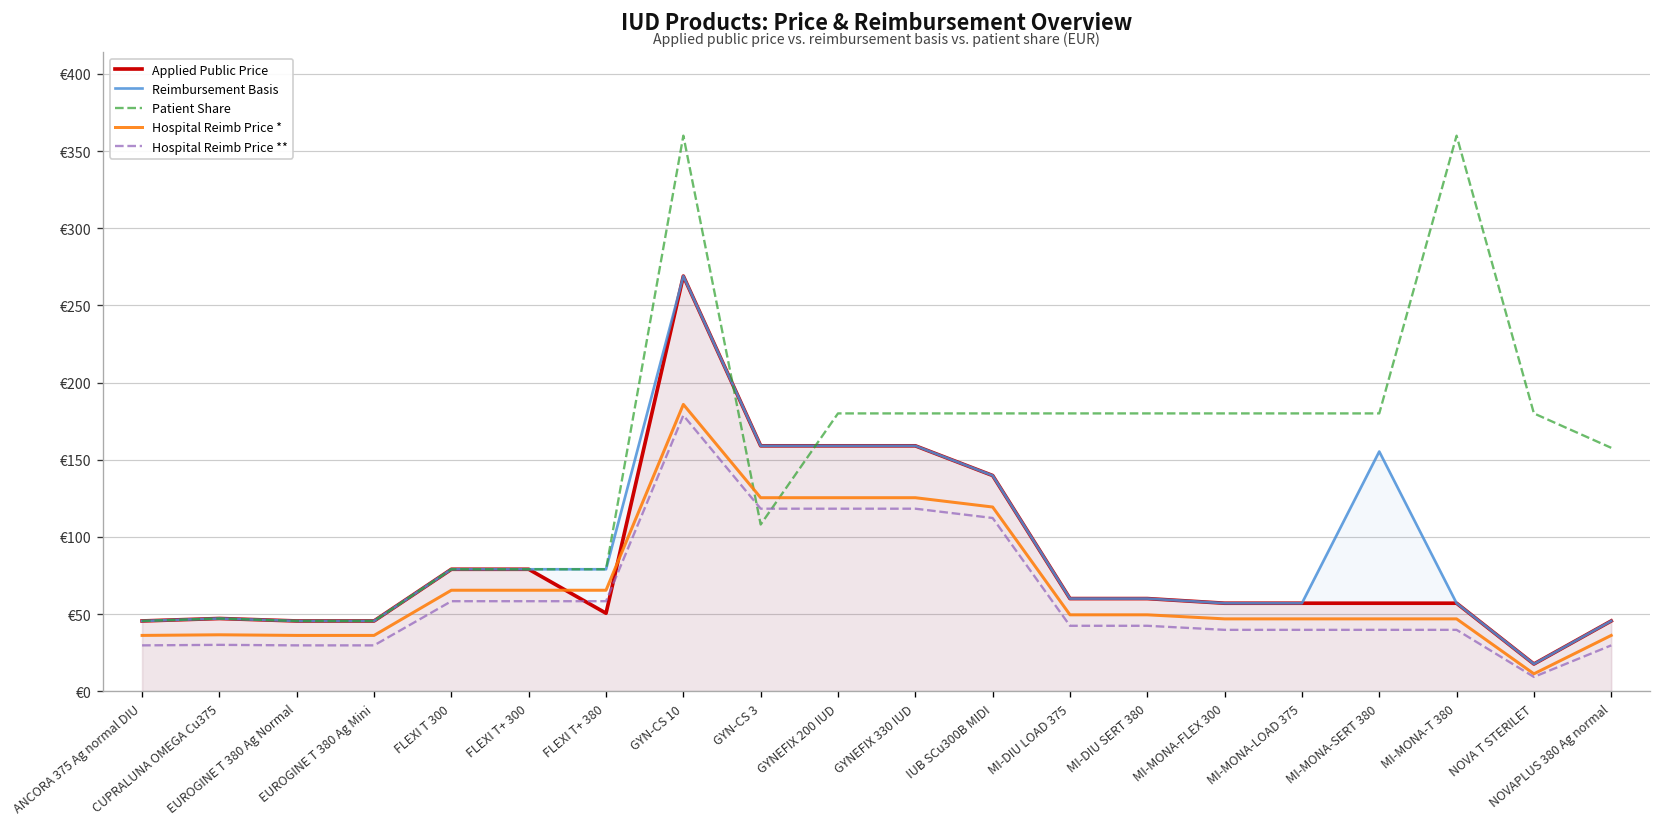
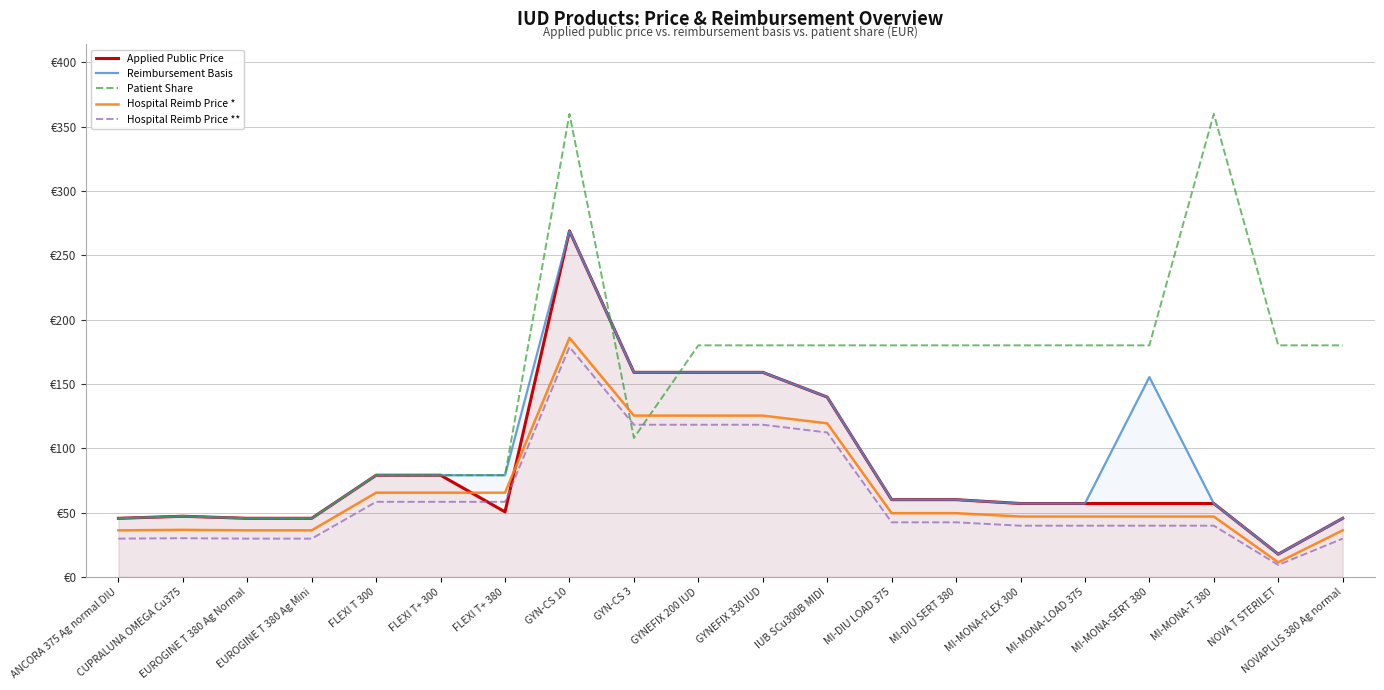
  {
    "Applied Public Price": {
      "FLEXI T+ 380": "€51",
      "MI-MONA-SERT 380": "€57"
    },
    "Reimbursement Basis": {
      "MI-MONA-SERT 380": "€155"
    },
    "Patient Share": {
      "GYN-CS 10": "€360",
      "GYN-CS 3": "€108",
      "GYNEFIX 200 IUD": "€180",
      "GYNEFIX 330 IUD": "€180",
      "IUB SCu300B MIDI": "€180",
      "MI-DIU LOAD 375": "€180",
      "MI-DIU SERT 380": "€180",
      "MI-MONA-FLEX 300": "€180",
      "MI-MONA-LOAD 375": "€180",
      "MI-MONA-SERT 380": "€180",
      "MI-MONA-T 380": "€360",
      "NOVA T STERILET": "€180",
-     "NOVAPLUS 380 Ag normal": "€158"
+     "NOVAPLUS 380 Ag normal": "€180"
    },
    "Hospital Reimb Price *": {
      "ANCORA 375 Ag normal DIU": "€36",
      "CUPRALUNA OMEGA Cu375": "€37",
      "EUROGINE T 380 Ag Normal": "€36",
      "EUROGINE T 380 Ag Mini": "€36",
      "FLEXI T 300": "€65",
      "FLEXI T+ 300": "€65",
      "FLEXI T+ 380": "€65",
      "GYN-CS 10": "€186",
      "GYN-CS 3": "€125",
      "GYNEFIX 200 IUD": "€125",
      "GYNEFIX 330 IUD": "€125",
      "IUB SCu300B MIDI": "€119",
      "MI-DIU LOAD 375": "€49",
      "MI-DIU SERT 380": "€49",
      "MI-MONA-FLEX 300": "€47",
      "MI-MONA-LOAD 375": "€47",
      "MI-MONA-SERT 380": "€47",
      "MI-MONA-T 380": "€47",
      "NOVA T STERILET": "€11",
      "NOVAPLUS 380 Ag normal": "€36"
    },
    "Hospital Reimb Price **": {
      "ANCORA 375 Ag normal DIU": "€30",
      "CUPRALUNA OMEGA Cu375": "€30",
      "EUROGINE T 380 Ag Normal": "€30",
      "EUROGINE T 380 Ag Mini": "€30",
      "FLEXI T 300": "€58",
      "FLEXI T+ 300": "€58",
      "FLEXI T+ 380": "€58",
      "GYN-CS 10": "€179",
      "GYN-CS 3": "€118",
      "GYNEFIX 200 IUD": "€118",
      "GYNEFIX 330 IUD": "€118",
      "IUB SCu300B MIDI": "€112",
      "MI-DIU LOAD 375": "€42",
      "MI-DIU SERT 380": "€42",
      "MI-MONA-FLEX 300": "€40",
      "MI-MONA-LOAD 375": "€40",
      "MI-MONA-SERT 380": "€40",
      "MI-MONA-T 380": "€40",
      "NOVA T STERILET": "€9",
      "NOVAPLUS 380 Ag normal": "€30"
    }
  }
